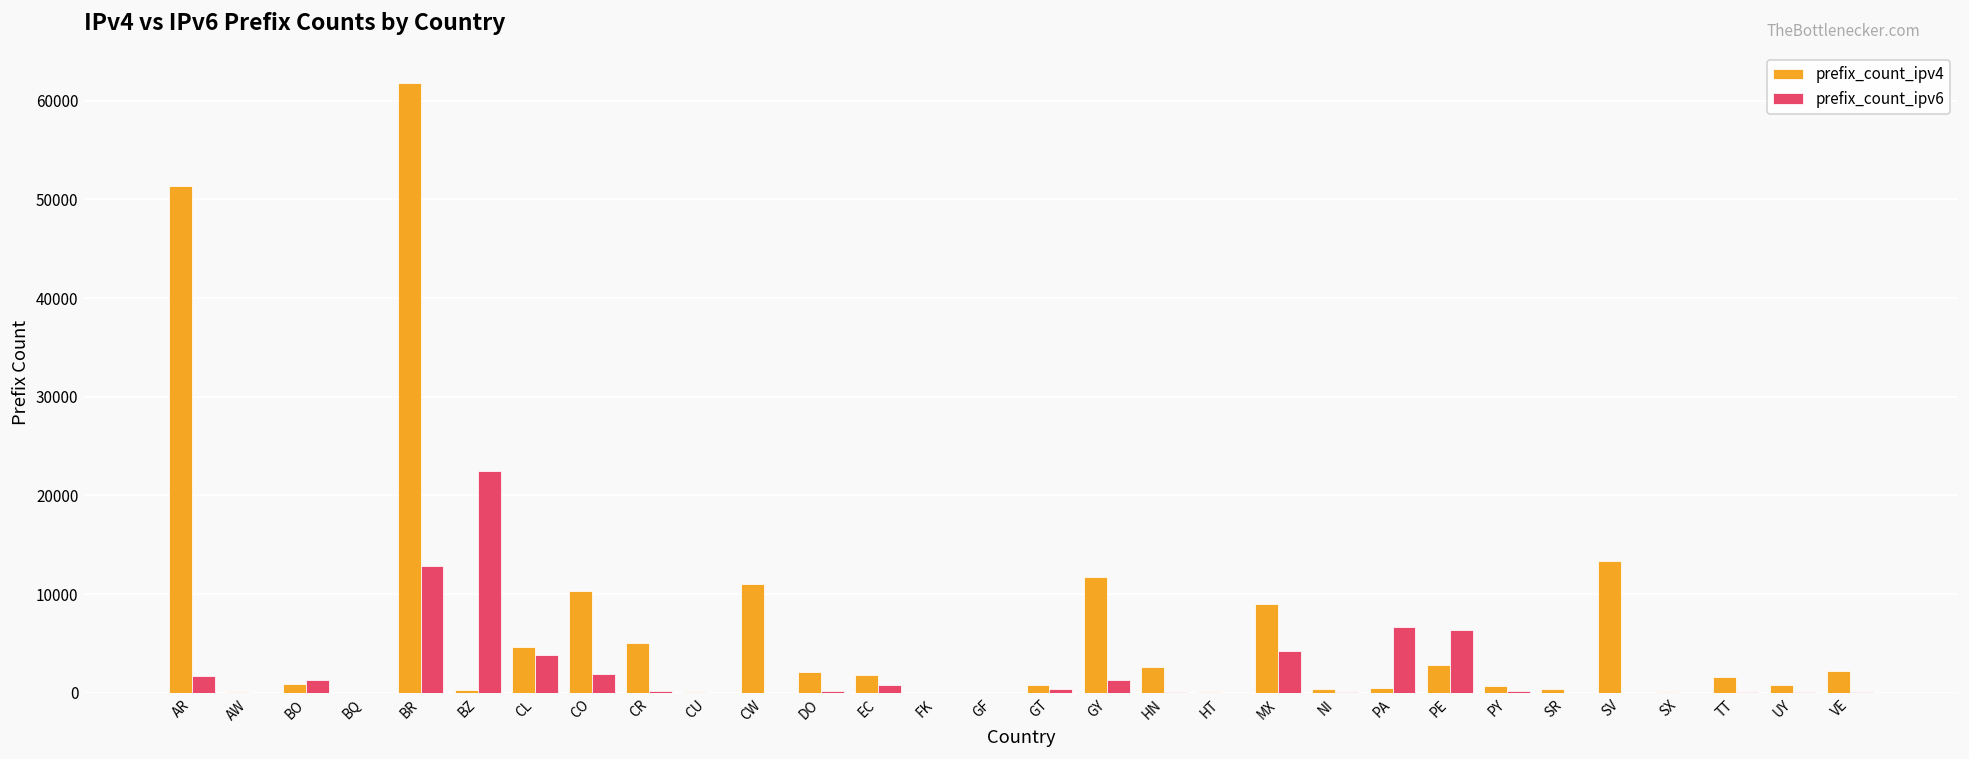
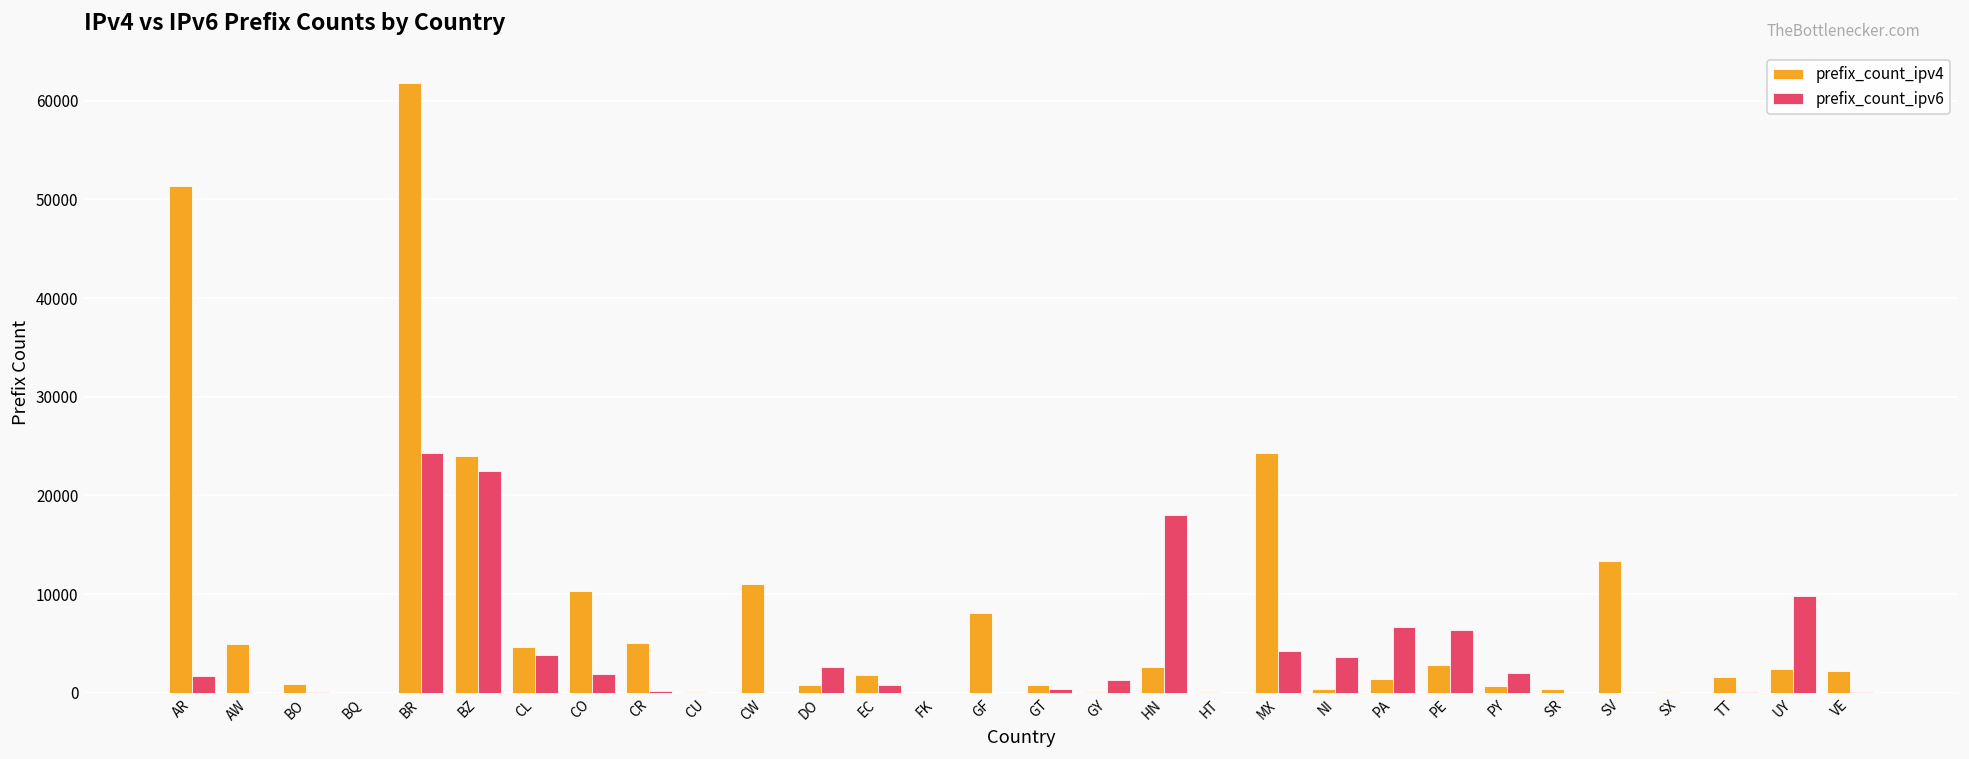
  {
    "prefix_count_ipv4": {
      "AR": 51000,
-     "AW": 0,
+     "AW": 5000,
      "BO": 1000,
      "BR": 62000,
-     "BZ": 0,
+     "BZ": 24000,
      "CL": 5000,
      "CO": 10000,
      "CR": 5000,
      "CW": 11000,
-     "DO": 2000,
+     "DO": 1000,
      "EC": 2000,
-     "GF": 0,
+     "GF": 8000,
      "GT": 1000,
-     "GY": 12000,
+     "GY": 0,
      "HN": 3000,
-     "MX": 9000,
+     "MX": 24000,
      "NI": 0,
-     "PA": 0,
+     "PA": 1000,
      "PE": 3000,
      "PY": 1000,
      "SR": 0,
      "SV": 13000,
      "TT": 2000,
-     "UY": 1000,
+     "UY": 2000,
      "VE": 2000
    },
    "prefix_count_ipv6": {
      "AR": 2000,
-     "BO": 1000,
-     "BR": 13000,
+     "BO": 0,
+     "BR": 24000,
      "BZ": 22000,
      "CL": 4000,
      "CO": 2000,
-     "DO": 0,
+     "DO": 3000,
      "EC": 1000,
      "FK": 0,
      "GT": 0,
      "GY": 1000,
-     "HN": 0,
+     "HN": 18000,
      "MX": 4000,
-     "NI": 0,
+     "NI": 4000,
      "PA": 7000,
      "PE": 6000,
-     "PY": 0,
-     "UY": 0
+     "PY": 2000,
+     "UY": 10000
    }
  }
